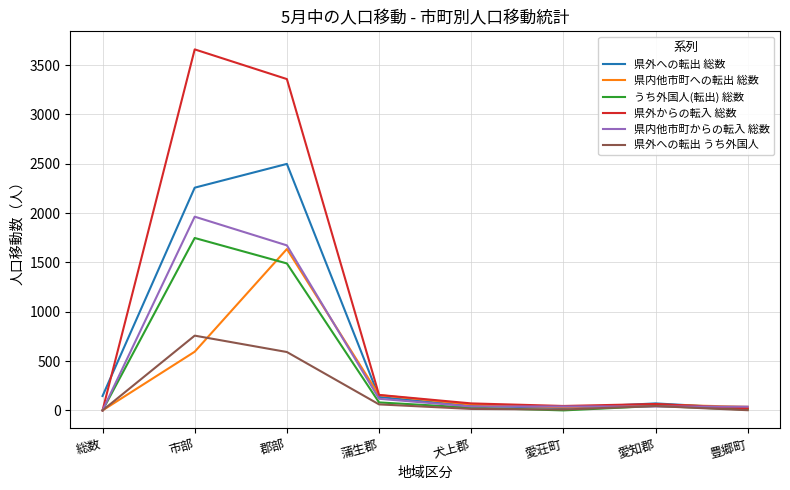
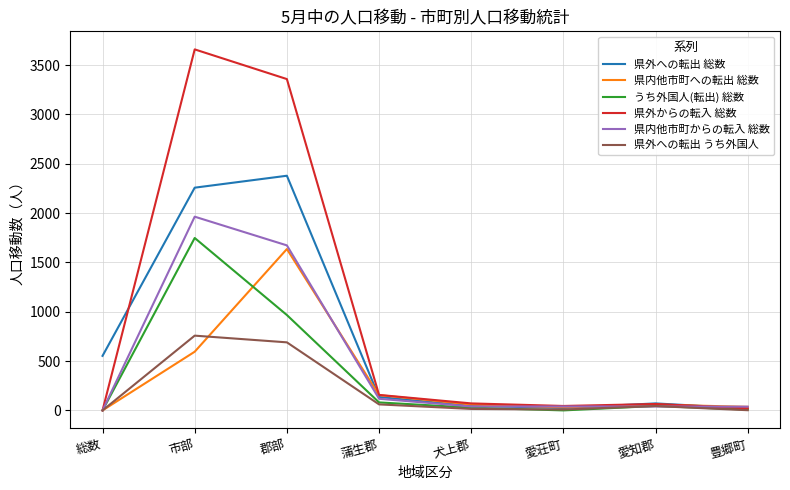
  {
    "県外への転出 総数": {
-     "総数": 100,
+     "総数": 600,
      "市部": 2300,
-     "郡部": 2500
+     "郡部": 2400
    },
    "県内他市町への転出 総数": {
      "市部": 600,
      "郡部": 1600
    },
    "うち外国人(転出) 総数": {
      "市部": 1700,
-     "郡部": 1500
+     "郡部": 1000
    },
    "県外からの転入 総数": {
      "市部": 3700,
      "郡部": 3400
    },
    "県内他市町からの転入 総数": {
      "市部": 2000,
      "郡部": 1700
    },
    "県外への転出 うち外国人": {
      "市部": 800,
-     "郡部": 600
+     "郡部": 700
    }
  }
